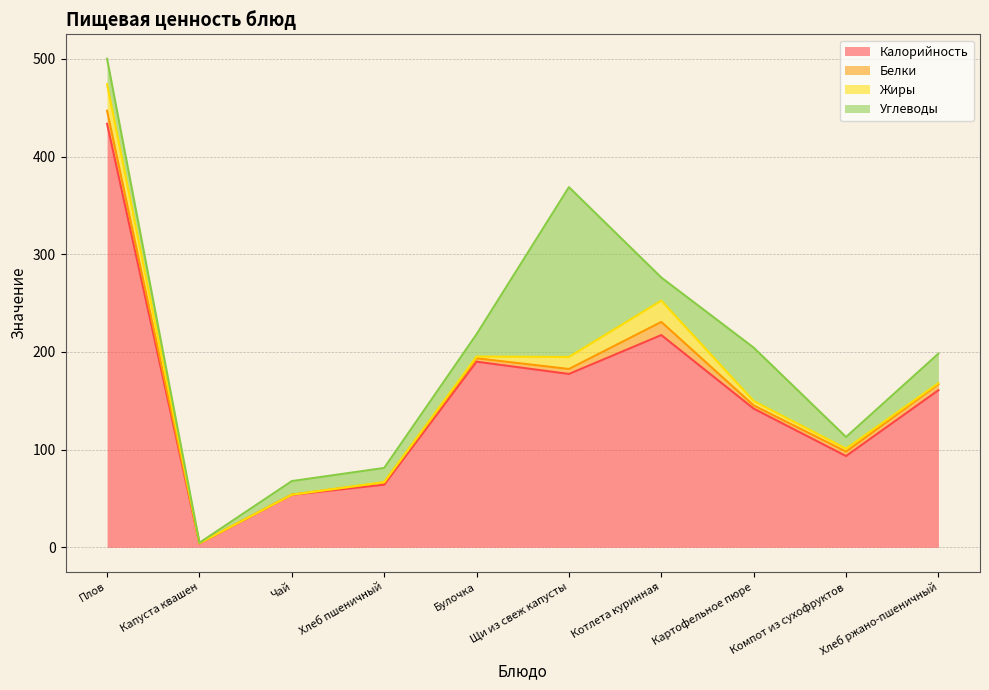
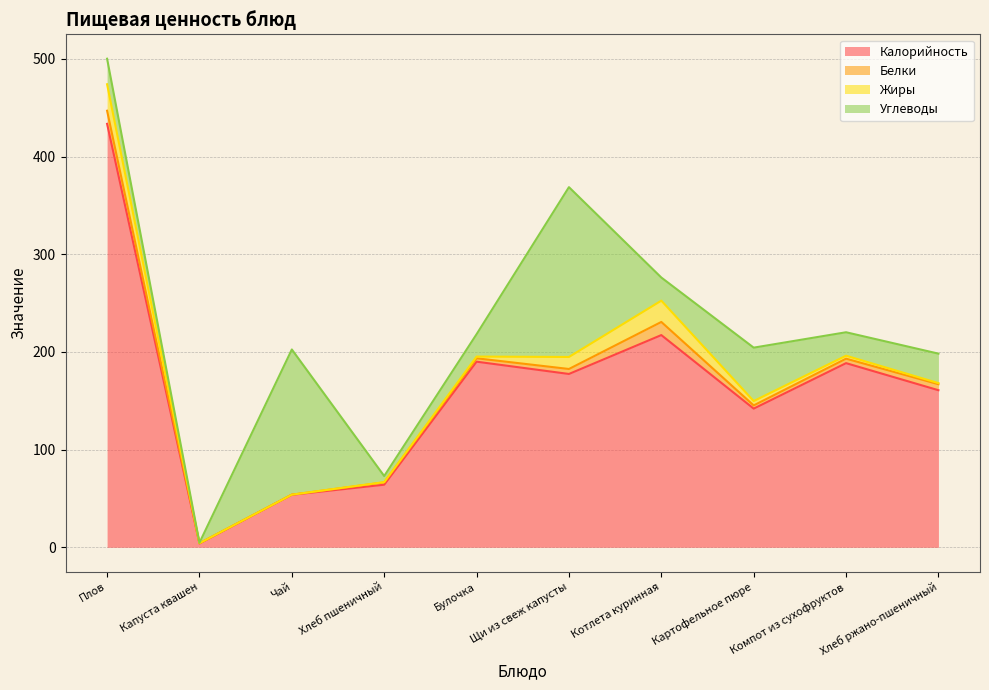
  {
    "Калорийность": {
      "Плов": 430,
      "Булочка": 190,
      "Щи из свеж капусты": 180,
      "Котлета куринная": 220,
      "Картофельное пюре": 140,
-     "Компот из сухофруктов": 90,
+     "Компот из сухофруктов": 190,
      "Хлеб ржано-пшеничный": 160
    },
    "Углеводы": {
      "Плов": 30,
-     "Чай": 10,
-     "Хлеб пшеничный": 14,
+     "Чай": 150,
+     "Хлеб пшеничный": 6,
      "Булочка": 20,
      "Щи из свеж капусты": 170,
      "Котлета куринная": 20,
      "Картофельное пюре": 50,
-     "Компот из сухофруктов": 10,
+     "Компот из сухофруктов": 20,
      "Хлеб ржано-пшеничный": 30
    }
  }
